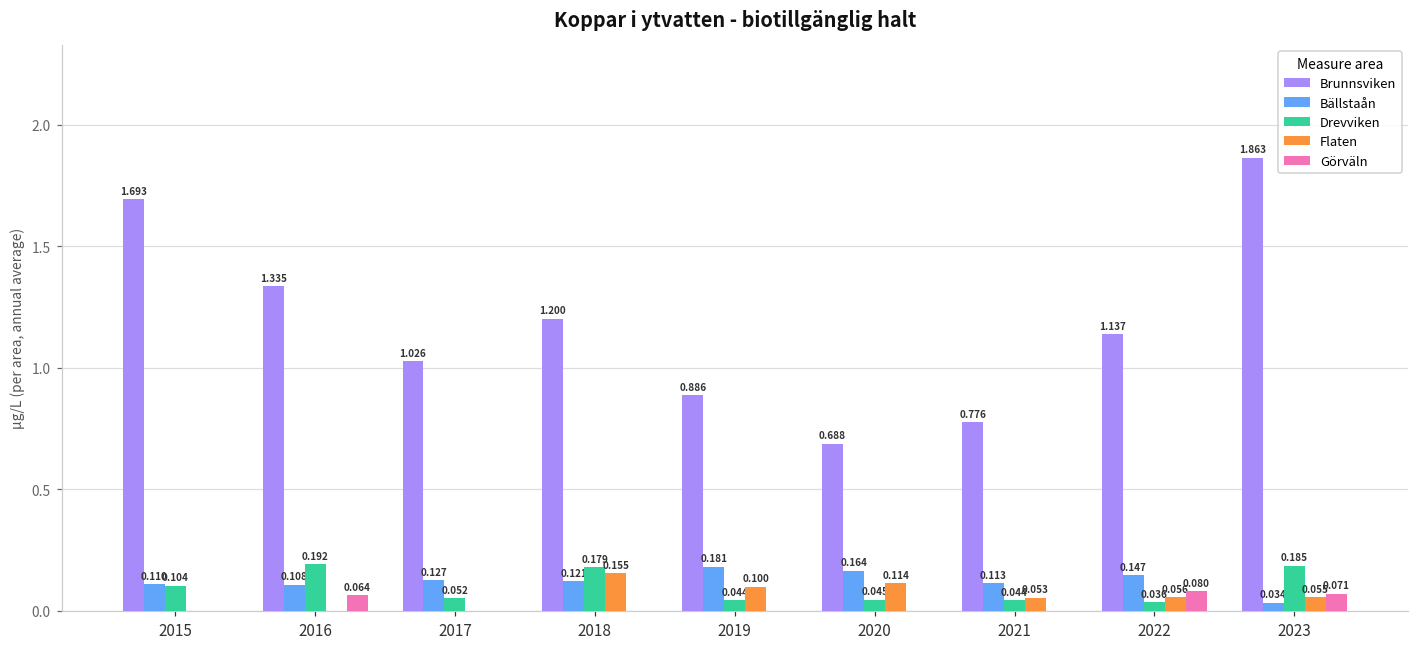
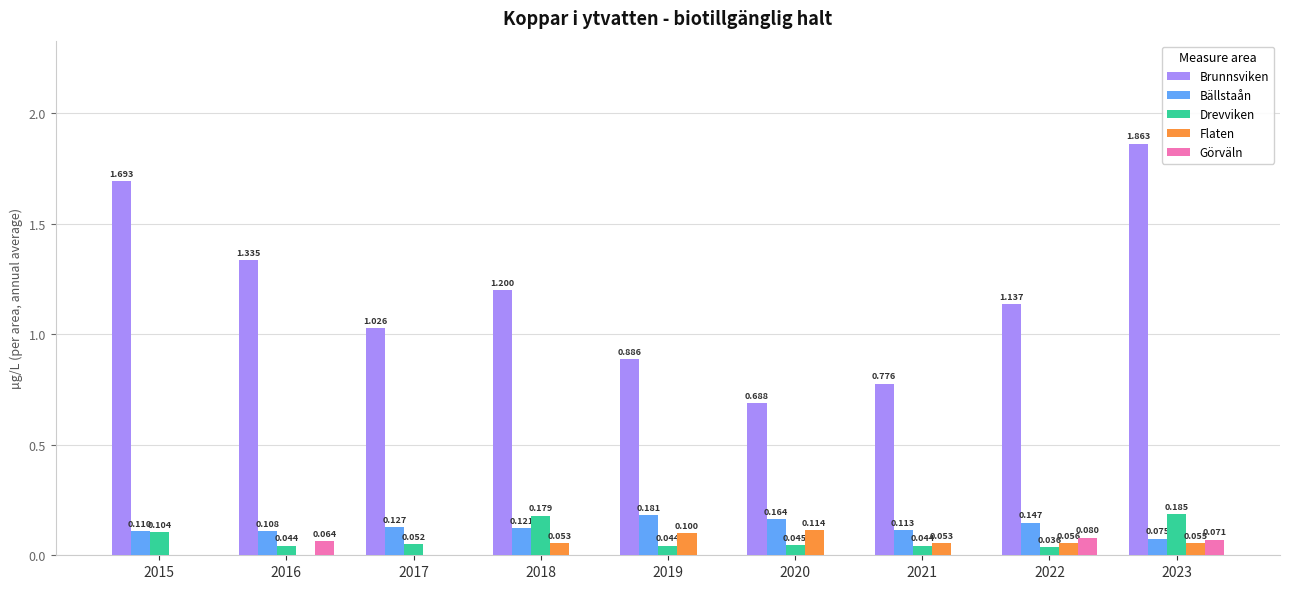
  {
    "Brunnsviken": {
      "2015": 1.693,
      "2016": 1.335,
      "2017": 1.026,
      "2018": 1.200,
      "2019": 0.886,
      "2020": 0.688,
      "2021": 0.776,
      "2022": 1.137,
      "2023": 1.863
    },
    "Bällstaån": {
      "2016": 0.108,
      "2017": 0.127,
      "2018": 0.121,
      "2019": 0.181,
      "2020": 0.164,
      "2021": 0.113,
      "2022": 0.147,
-     "2023": 0.034
+     "2023": 0.075
    },
    "Drevviken": {
-     "2016": 0.192,
+     "2016": 0.044,
      "2017": 0.052,
      "2018": 0.179,
      "2019": 0.044,
      "2020": 0.045,
      "2022": 0.036,
      "2023": 0.185
    },
    "Flaten": {
-     "2018": 0.155,
+     "2018": 0.053,
      "2019": 0.100,
      "2020": 0.114,
      "2022": 0.056,
      "2023": 0.055
    },
    "Görväln": {
      "2016": 0.064,
      "2022": 0.080,
      "2023": 0.071
    }
  }
